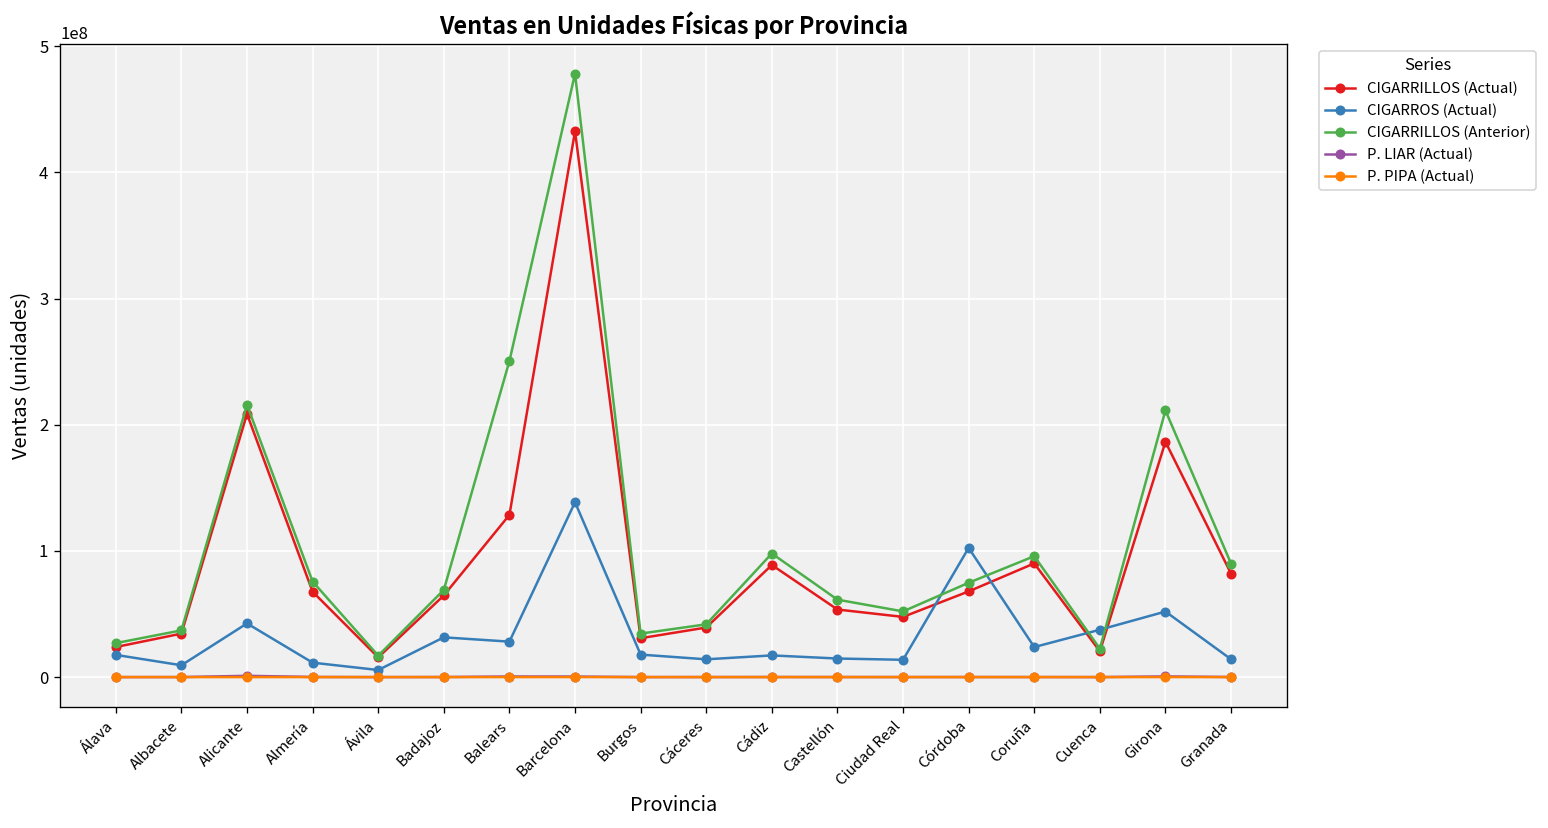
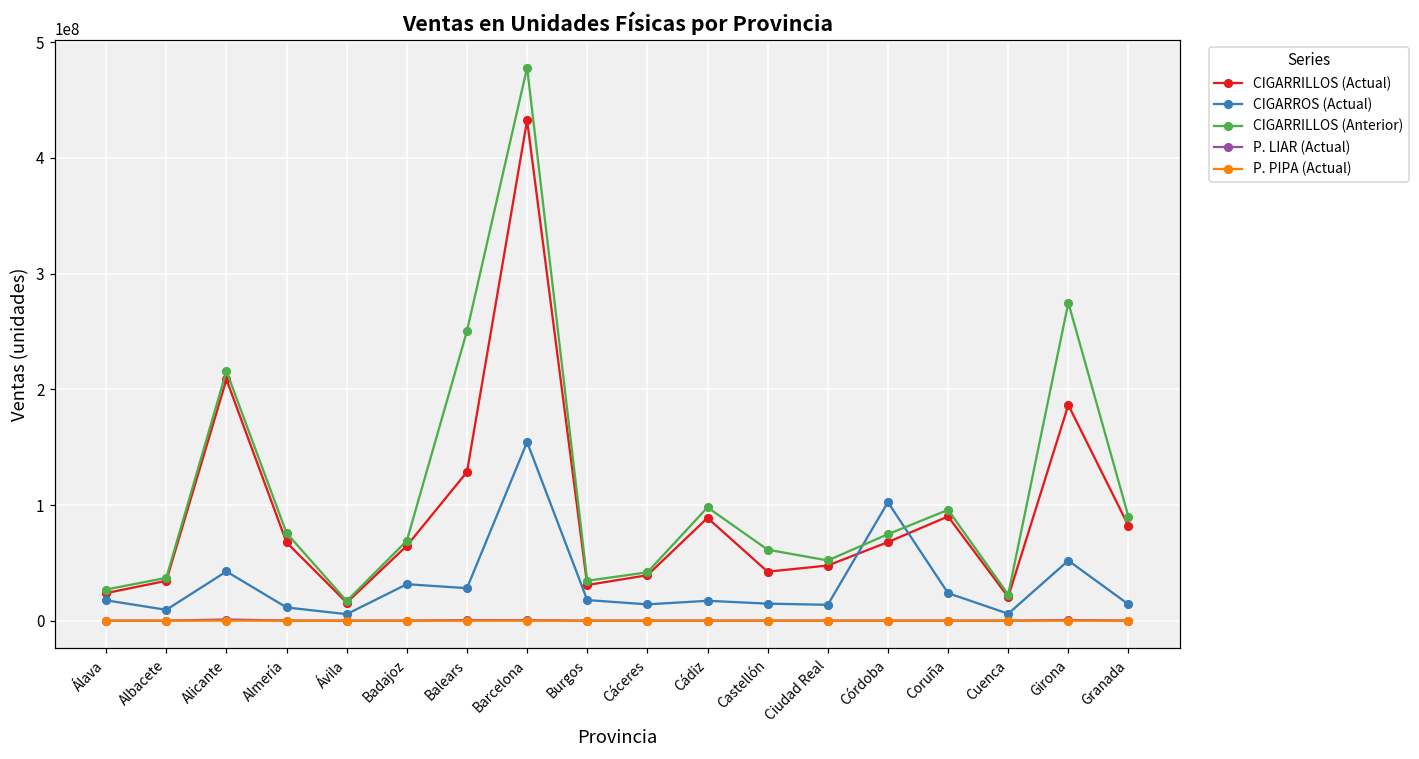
  {
    "CIGARRILLOS (Actual)": {
      "Álava": 24000000,
      "Albacete": 34000000,
      "Alicante": 209000000,
      "Almería": 68000000,
      "Badajoz": 65000000,
      "Balears": 129000000,
      "Barcelona": 433000000,
      "Burgos": 31000000,
      "Cáceres": 39000000,
      "Cádiz": 89000000,
-     "Castellón": 54000000,
+     "Castellón": 42000000,
      "Ciudad Real": 48000000,
      "Córdoba": 68000000,
      "Coruña": 90000000,
      "Girona": 186000000,
      "Granada": 82000000
    },
    "CIGARROS (Actual)": {
      "Álava": 18000000,
      "Albacete": 9000000,
      "Alicante": 43000000,
      "Almería": 11000000,
      "Ávila": 6000000,
      "Badajoz": 32000000,
      "Balears": 28000000,
-     "Barcelona": 139000000,
+     "Barcelona": 154000000,
      "Burgos": 18000000,
      "Cáceres": 14000000,
      "Cádiz": 17000000,
      "Castellón": 15000000,
      "Ciudad Real": 14000000,
      "Córdoba": 102000000,
      "Coruña": 24000000,
-     "Cuenca": 38000000,
+     "Cuenca": 6000000,
      "Girona": 52000000,
      "Granada": 14000000
    },
    "CIGARRILLOS (Anterior)": {
      "Álava": 27000000,
      "Albacete": 37000000,
      "Alicante": 216000000,
      "Almería": 76000000,
      "Badajoz": 69000000,
      "Balears": 250000000,
      "Barcelona": 478000000,
      "Burgos": 34000000,
      "Cáceres": 42000000,
      "Cádiz": 98000000,
      "Castellón": 61000000,
      "Ciudad Real": 52000000,
      "Córdoba": 75000000,
      "Coruña": 96000000,
-     "Girona": 211000000,
+     "Girona": 275000000,
      "Granada": 90000000
    }
  }
